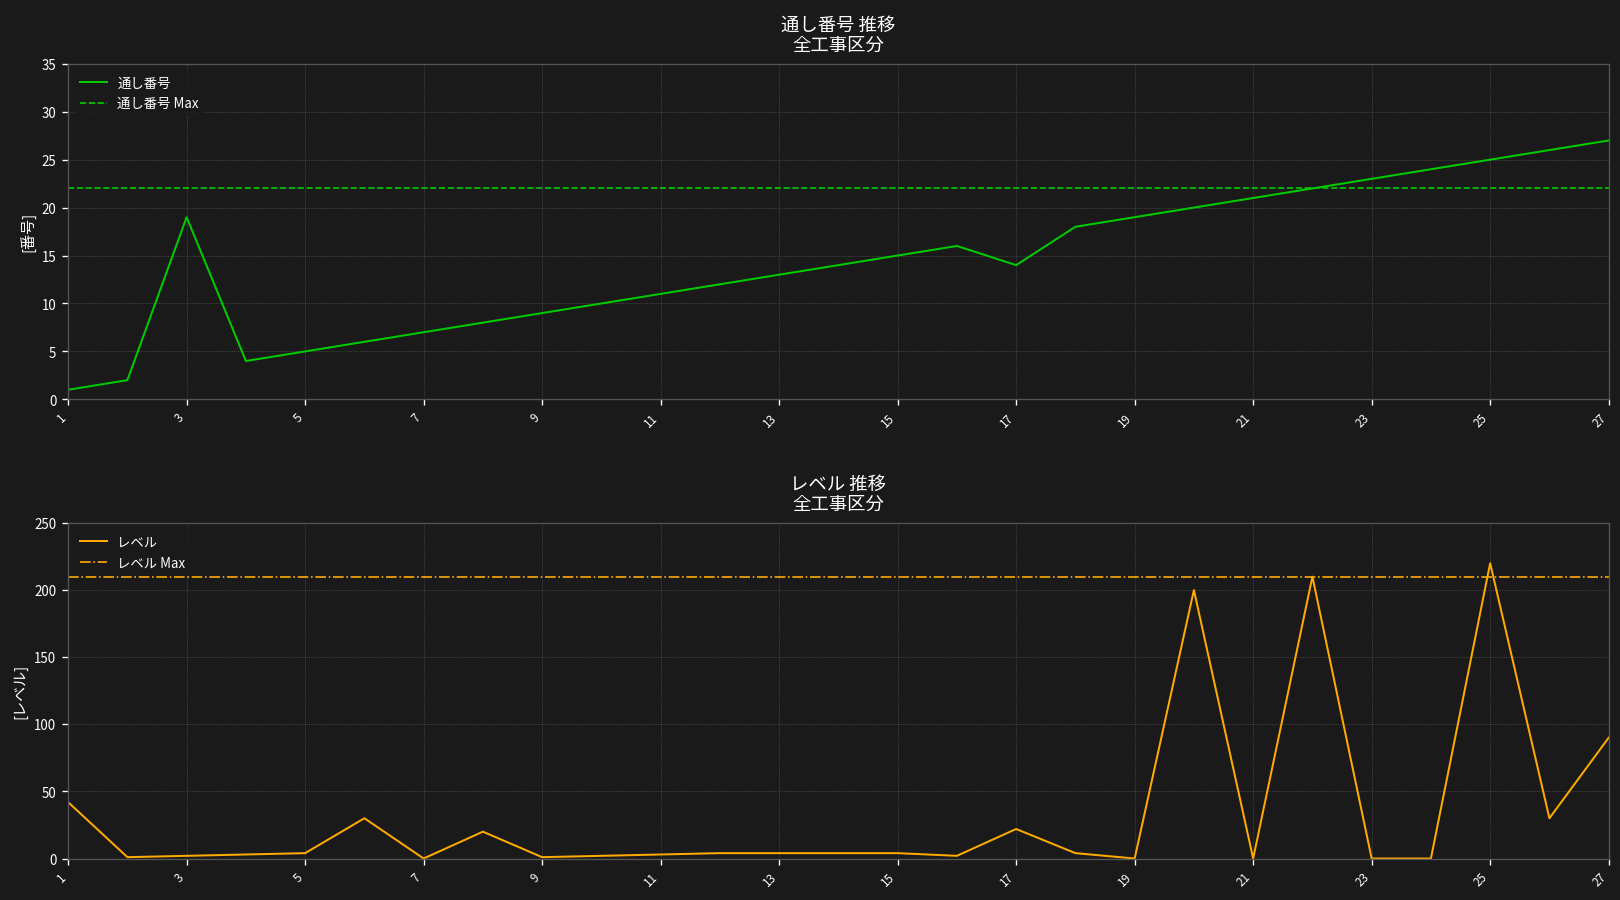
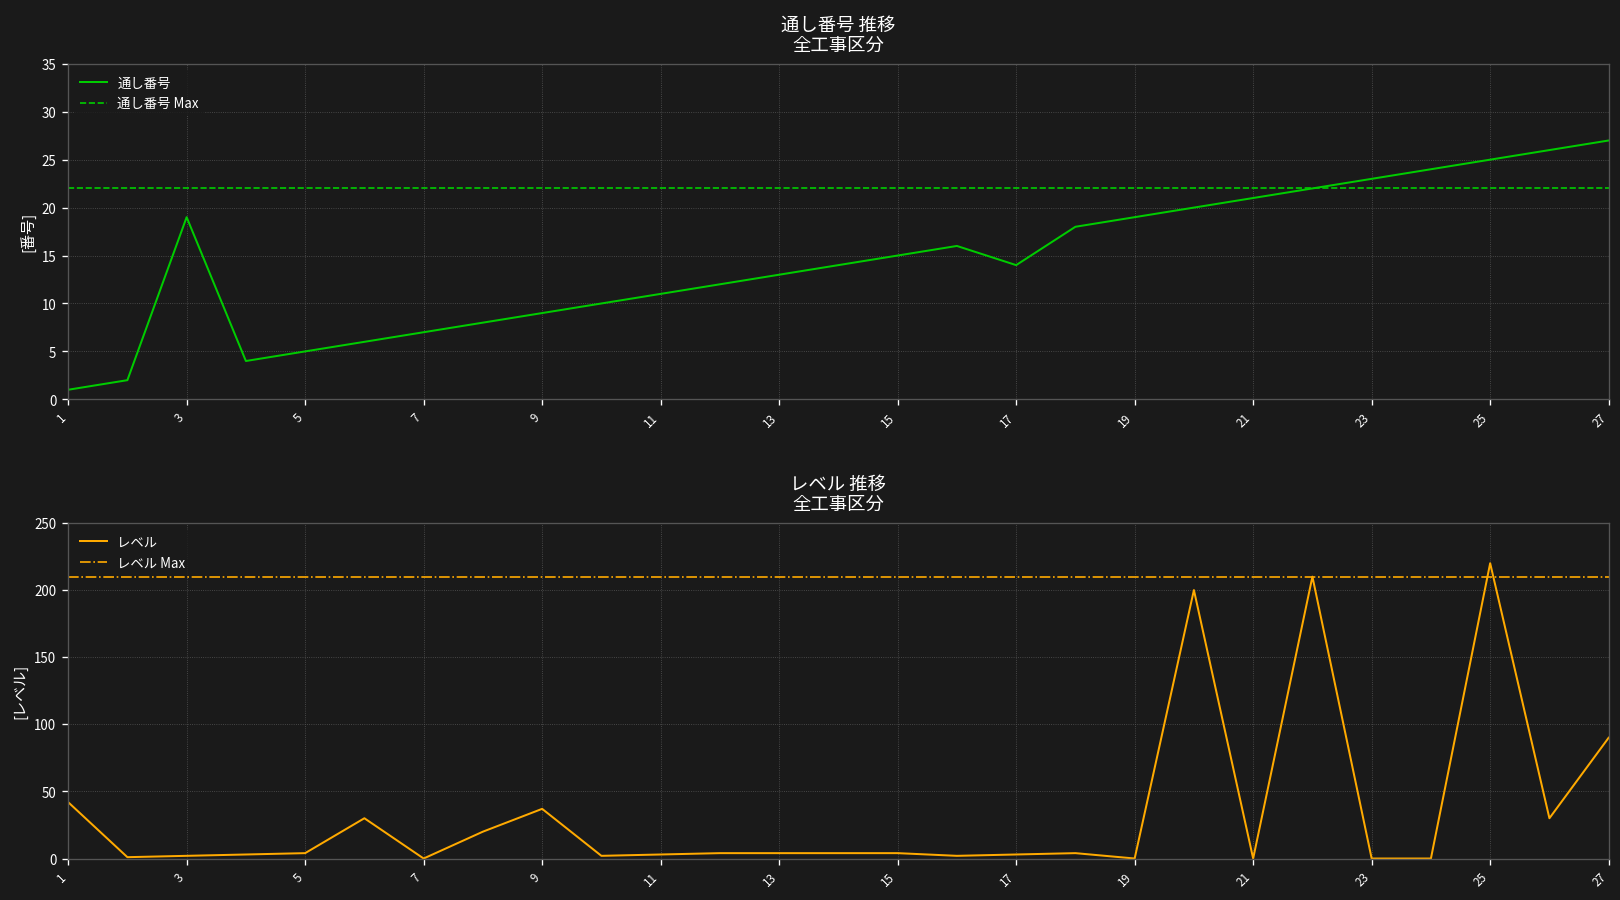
  {
    "通し番号 推移 全工事区分": {
      "1": 1,
      "3": 19,
      "5": 5,
      "7": 7,
      "9": 9,
      "11": 11,
      "13": 13,
      "15": 15,
      "17": 14,
      "19": 19,
      "21": 21,
      "23": 23,
      "25": 25,
      "27": 27
    },
    "レベル 推移 全工事区分": {
      "1": 42,
      "3": 2,
      "5": 4,
      "7": 0,
-     "9": 1,
+     "9": 37,
      "11": 3,
      "13": 4,
      "15": 4,
-     "17": 22,
+     "17": 3,
      "19": 0,
      "21": 0,
      "23": 0,
      "25": 220,
      "27": 90
    }
  }
